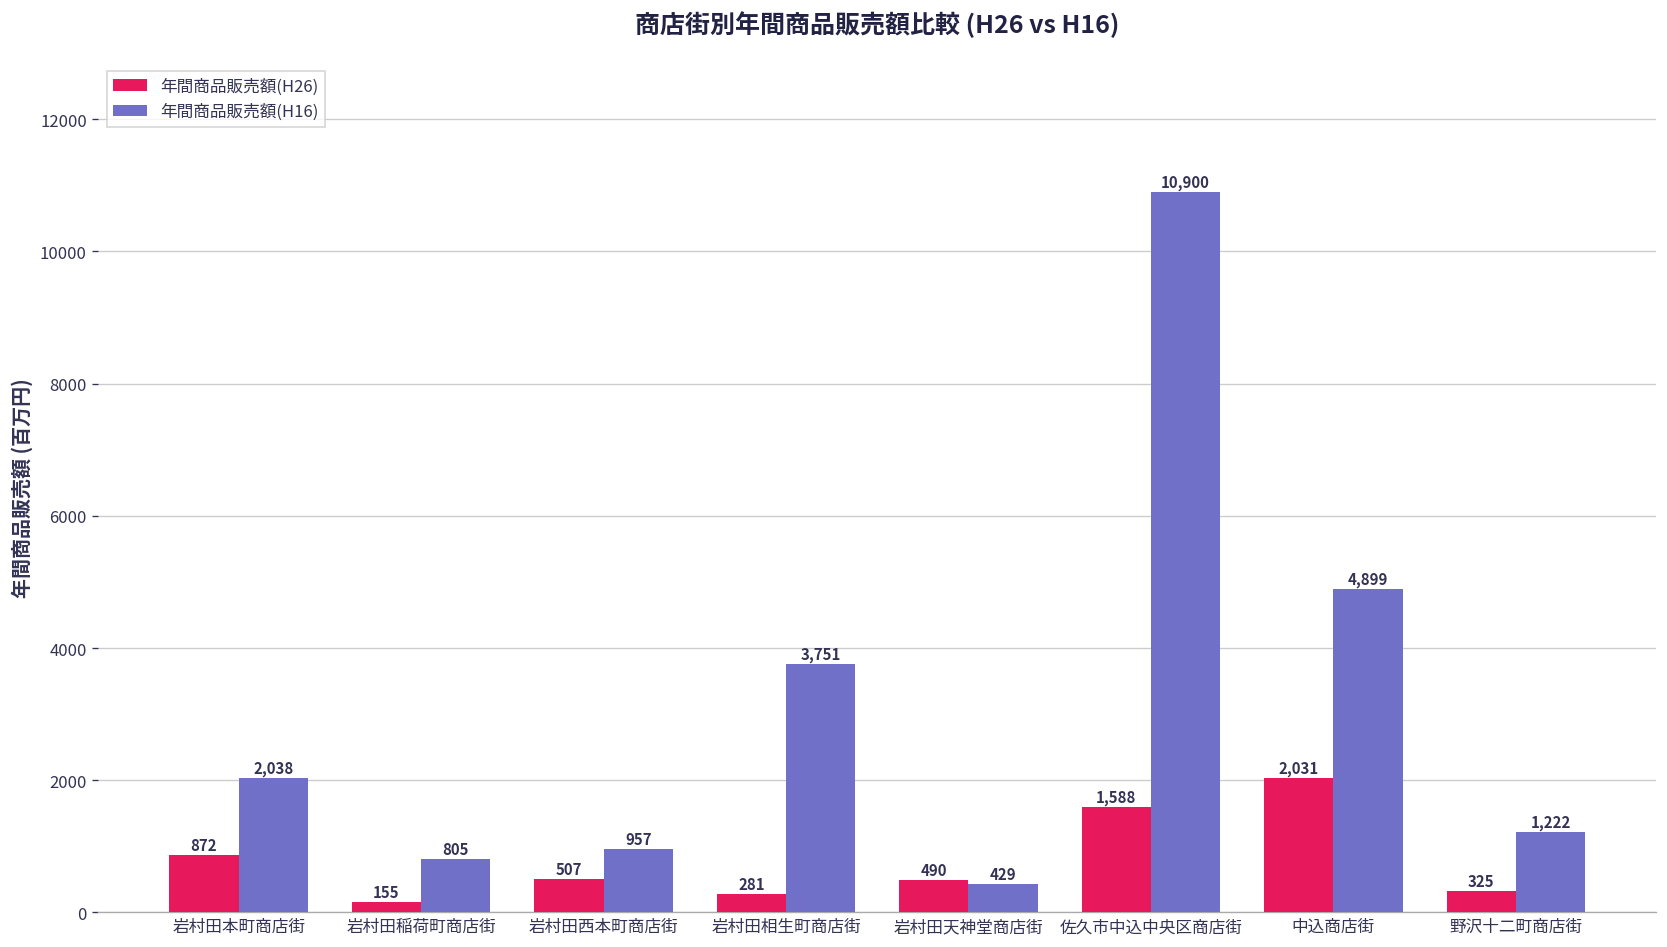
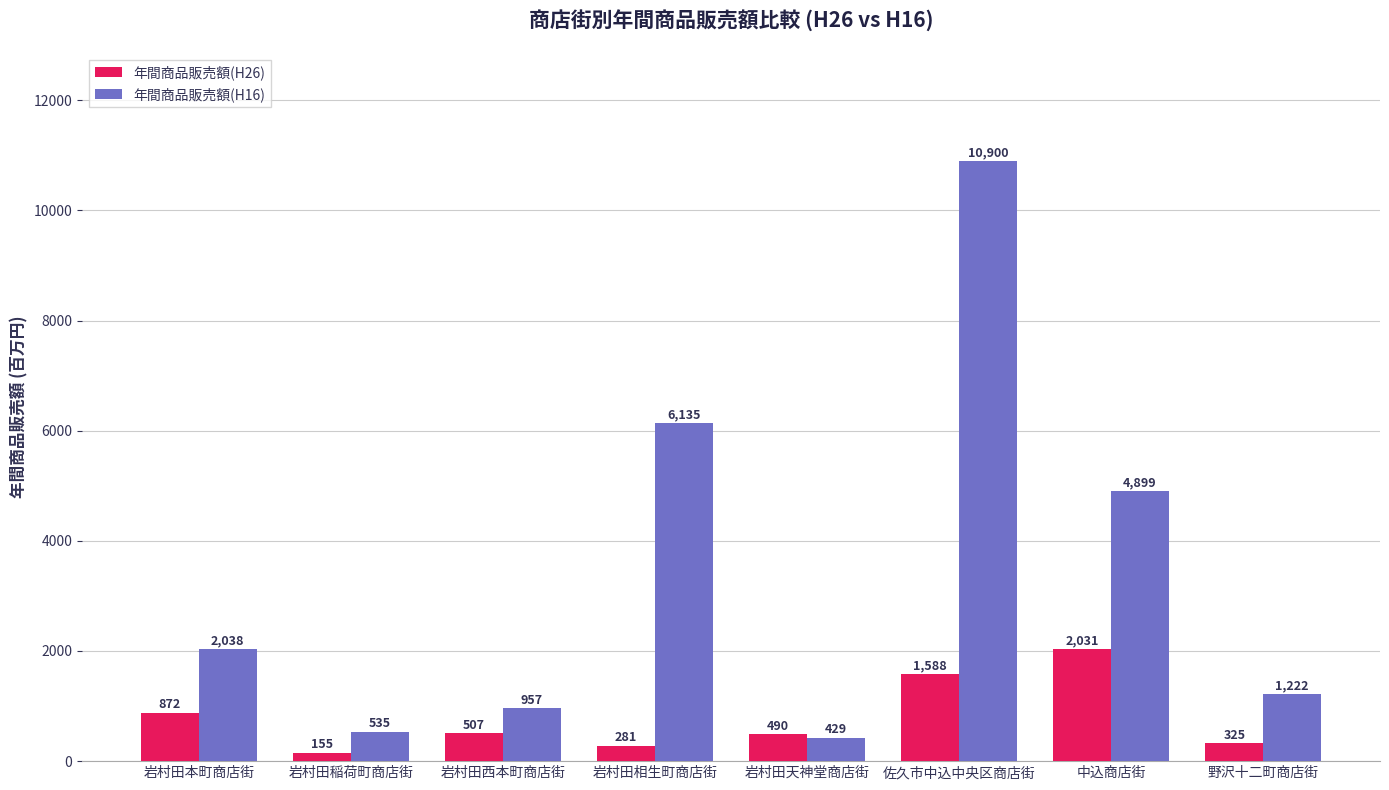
  {
    "年間商品販売額(H26)": {
      "岩村田本町商店街": "872",
      "岩村田稲荷町商店街": "155",
      "岩村田西本町商店街": "507",
      "岩村田相生町商店街": "281",
      "岩村田天神堂商店街": "490",
      "佐久市中込中央区商店街": "1,588",
      "中込商店街": "2,031",
      "野沢十二町商店街": "325"
    },
    "年間商品販売額(H16)": {
      "岩村田本町商店街": "2,038",
-     "岩村田稲荷町商店街": "805",
+     "岩村田稲荷町商店街": "535",
      "岩村田西本町商店街": "957",
-     "岩村田相生町商店街": "3,751",
+     "岩村田相生町商店街": "6,135",
      "岩村田天神堂商店街": "429",
      "佐久市中込中央区商店街": "10,900",
      "中込商店街": "4,899",
      "野沢十二町商店街": "1,222"
    }
  }
